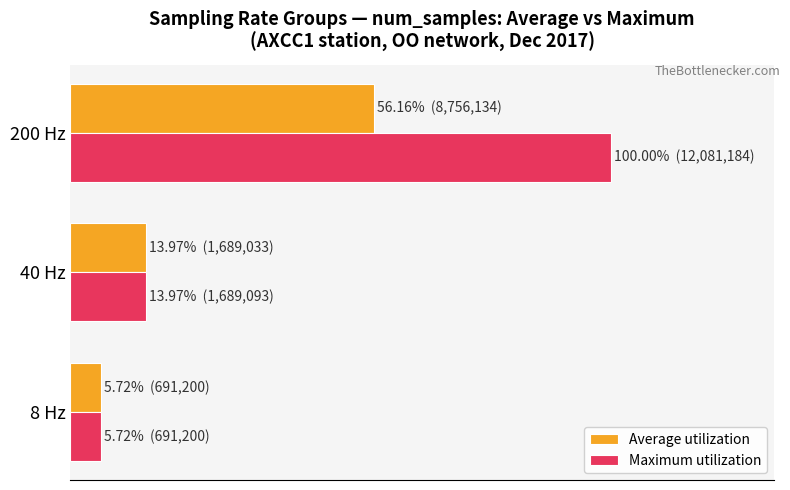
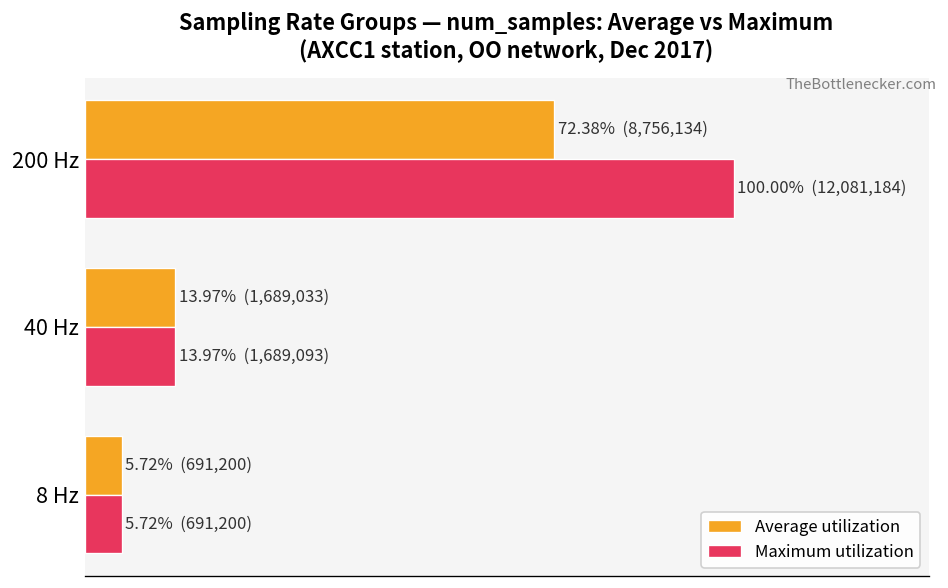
  {
    "Average utilization": {
-     "200 Hz": "56.16%",
+     "200 Hz": "72.38%",
      "40 Hz": "13.97%",
      "8 Hz": "5.72%"
    },
    "Maximum utilization": {
      "200 Hz": "100.00%",
      "40 Hz": "13.97%",
      "8 Hz": "5.72%"
    }
  }
